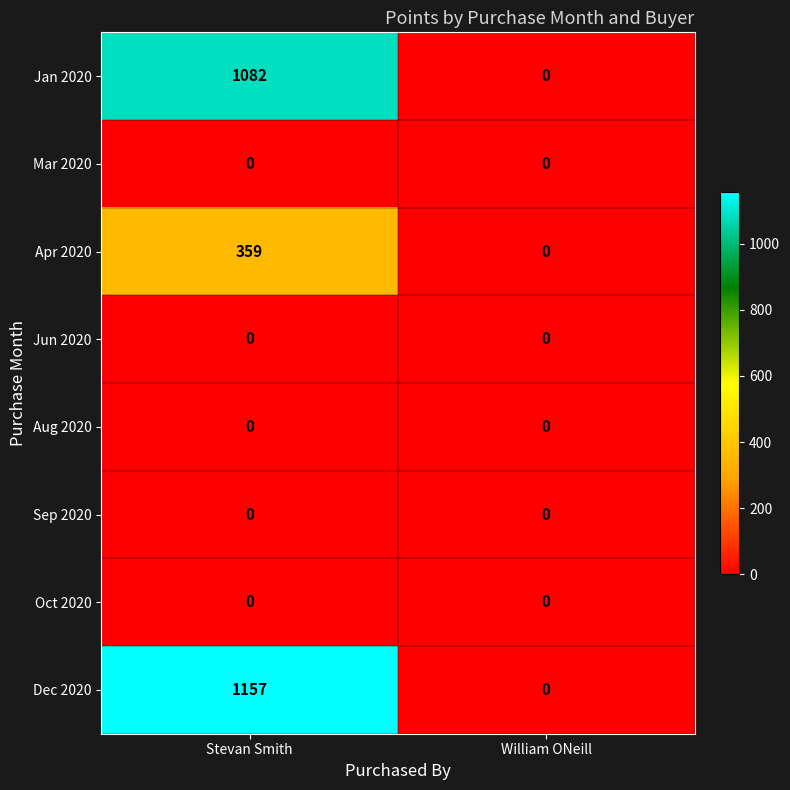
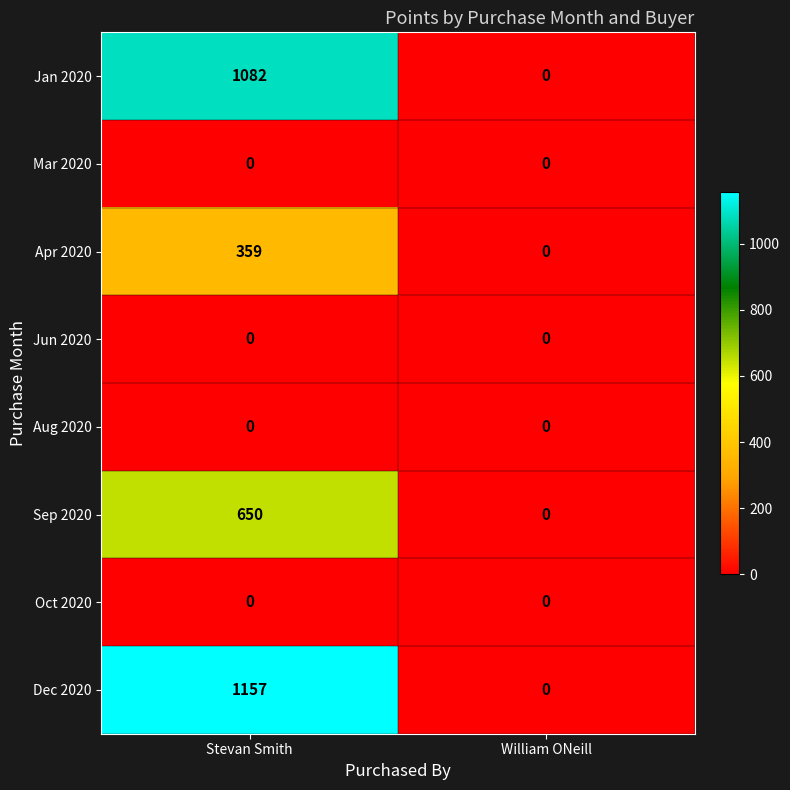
  {
    "Jan 2020": {
      "Stevan Smith": 1082,
      "William ONeill": 0
    },
    "Mar 2020": {
      "Stevan Smith": 0,
      "William ONeill": 0
    },
    "Apr 2020": {
      "Stevan Smith": 359,
      "William ONeill": 0
    },
    "Jun 2020": {
      "Stevan Smith": 0,
      "William ONeill": 0
    },
    "Aug 2020": {
      "Stevan Smith": 0,
      "William ONeill": 0
    },
    "Sep 2020": {
-     "Stevan Smith": 0,
+     "Stevan Smith": 650,
      "William ONeill": 0
    },
    "Oct 2020": {
      "Stevan Smith": 0,
      "William ONeill": 0
    },
    "Dec 2020": {
      "Stevan Smith": 1157,
      "William ONeill": 0
    }
  }
